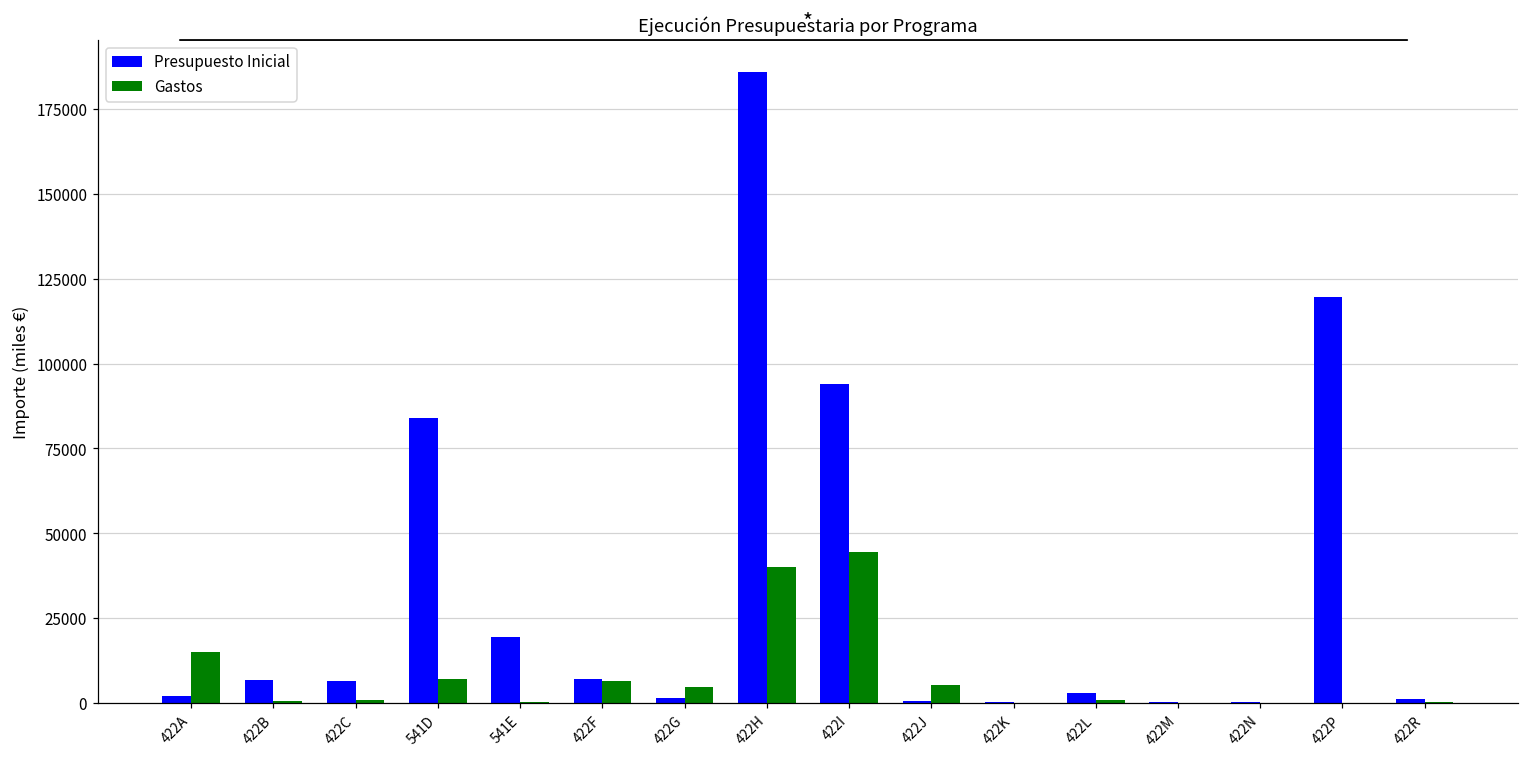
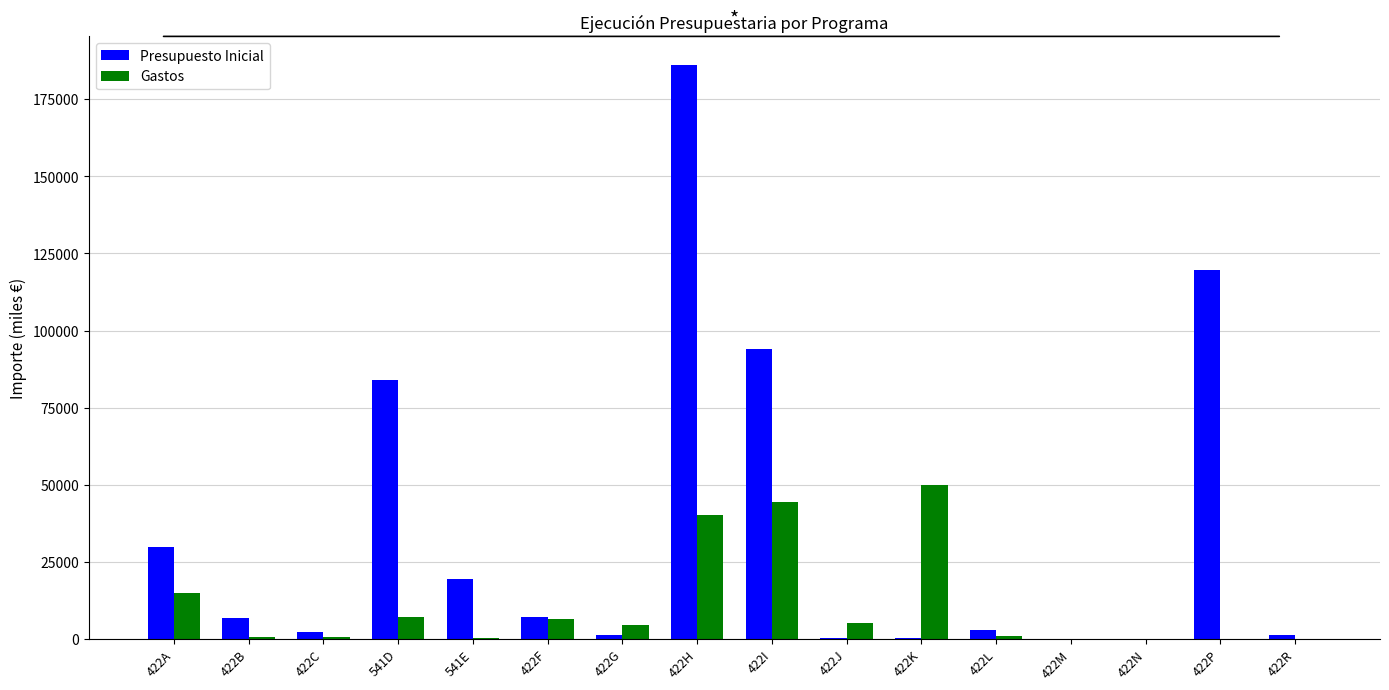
  {
    "Presupuesto Inicial": {
-     "422A": 2000,
+     "422A": 30000,
      "422B": 7000,
-     "422C": 6000,
+     "422C": 2000,
      "541D": 84000,
      "541E": 19000,
      "422F": 7000,
      "422G": 1000,
      "422H": 186000,
      "422I": 94000,
      "422L": 3000,
      "422P": 120000,
      "422R": 1000
    },
    "Gastos": {
      "422A": 15000,
      "541D": 7000,
      "422F": 6000,
      "422G": 5000,
      "422H": 40000,
      "422I": 45000,
      "422J": 5000,
-     "422K": 0,
+     "422K": 50000,
      "422L": 1000
    }
  }
